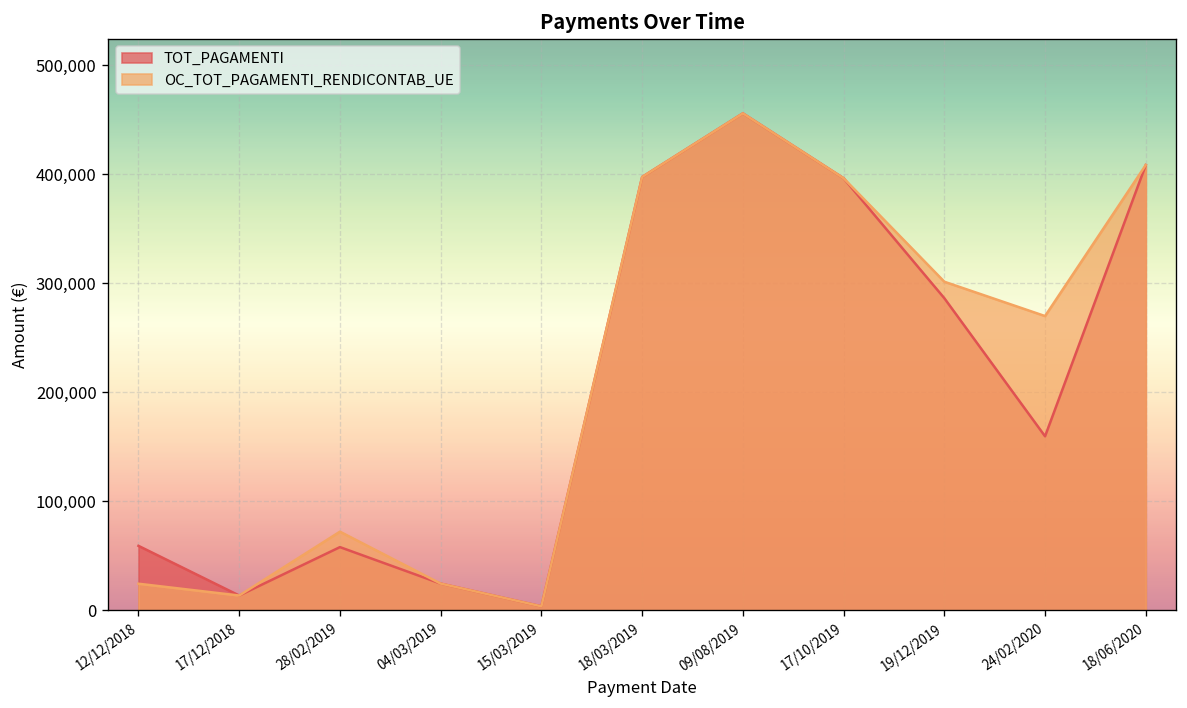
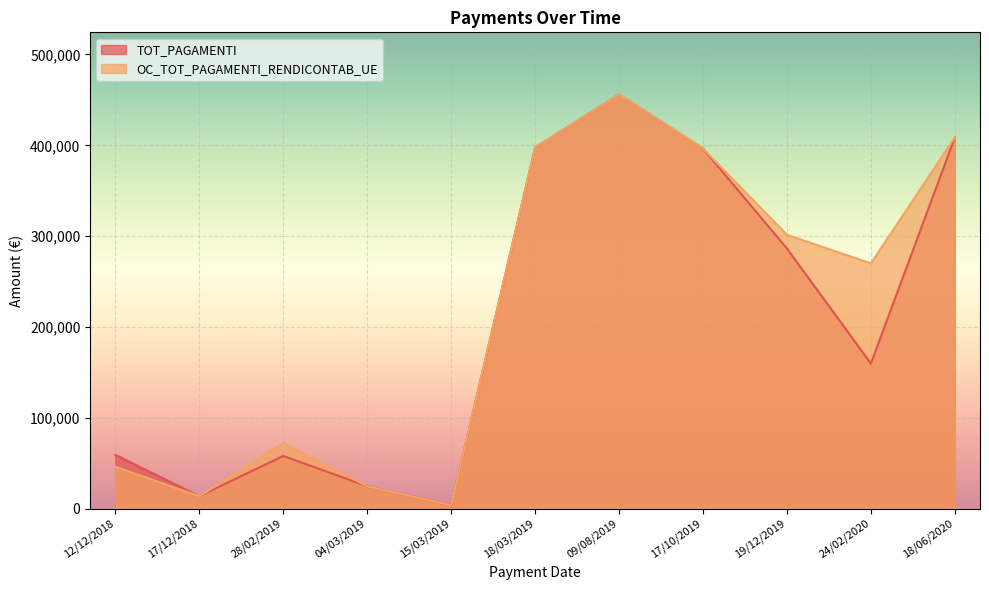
  {
    "TOT_PAGAMENTI": {
      "12/12/2018": "60,000",
      "28/02/2019": "60,000",
      "19/12/2019": "290,000",
      "24/02/2020": "160,000"
    },
    "OC_TOT_PAGAMENTI_RENDICONTAB_UE": {
-     "12/12/2018": "20,000",
+     "12/12/2018": "50,000",
      "28/02/2019": "70,000",
      "19/12/2019": "300,000",
      "24/02/2020": "270,000"
    }
  }
